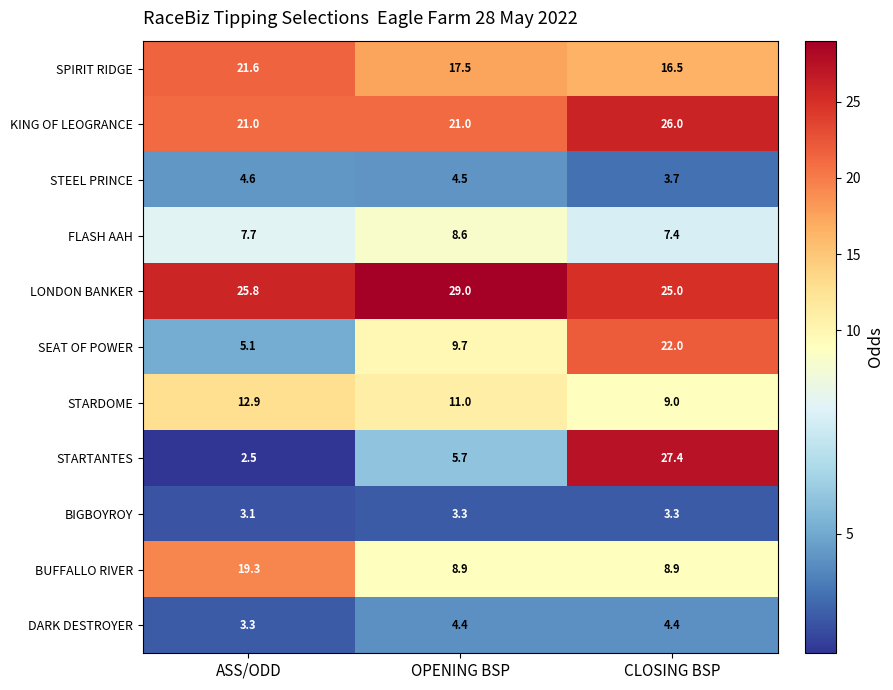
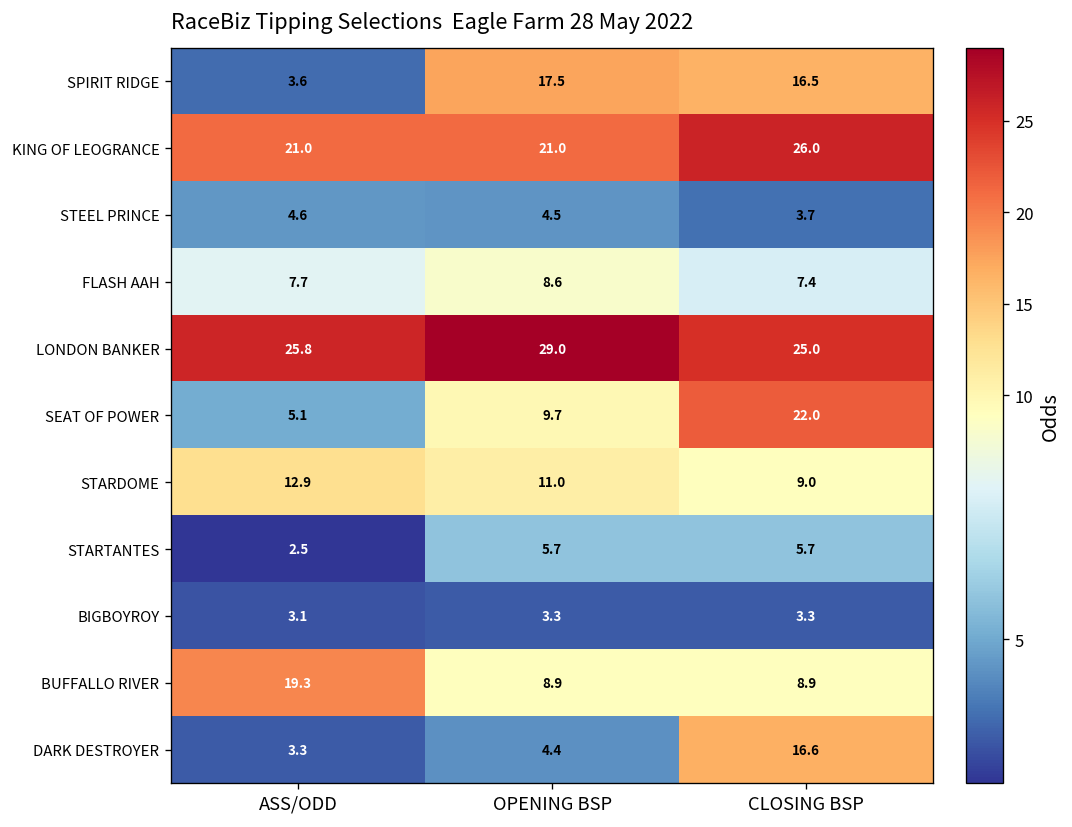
  {
    "SPIRIT RIDGE": {
-     "ASS/ODD": 21.6,
+     "ASS/ODD": 3.6,
      "OPENING BSP": 17.5,
      "CLOSING BSP": 16.5
    },
    "KING OF LEOGRANCE": {
      "ASS/ODD": 21.0,
      "OPENING BSP": 21.0,
      "CLOSING BSP": 26.0
    },
    "STEEL PRINCE": {
      "ASS/ODD": 4.6,
      "OPENING BSP": 4.5,
      "CLOSING BSP": 3.7
    },
    "FLASH AAH": {
      "ASS/ODD": 7.7,
      "OPENING BSP": 8.6,
      "CLOSING BSP": 7.4
    },
    "LONDON BANKER": {
      "ASS/ODD": 25.8,
      "OPENING BSP": 29.0,
      "CLOSING BSP": 25.0
    },
    "SEAT OF POWER": {
      "ASS/ODD": 5.1,
      "OPENING BSP": 9.7,
      "CLOSING BSP": 22.0
    },
    "STARDOME": {
      "ASS/ODD": 12.9,
      "OPENING BSP": 11.0,
      "CLOSING BSP": 9.0
    },
    "STARTANTES": {
      "ASS/ODD": 2.5,
      "OPENING BSP": 5.7,
-     "CLOSING BSP": 27.4
+     "CLOSING BSP": 5.7
    },
    "BIGBOYROY": {
      "ASS/ODD": 3.1,
      "OPENING BSP": 3.3,
      "CLOSING BSP": 3.3
    },
    "BUFFALLO RIVER": {
      "ASS/ODD": 19.3,
      "OPENING BSP": 8.9,
      "CLOSING BSP": 8.9
    },
    "DARK DESTROYER": {
      "ASS/ODD": 3.3,
      "OPENING BSP": 4.4,
-     "CLOSING BSP": 4.4
+     "CLOSING BSP": 16.6
    }
  }
